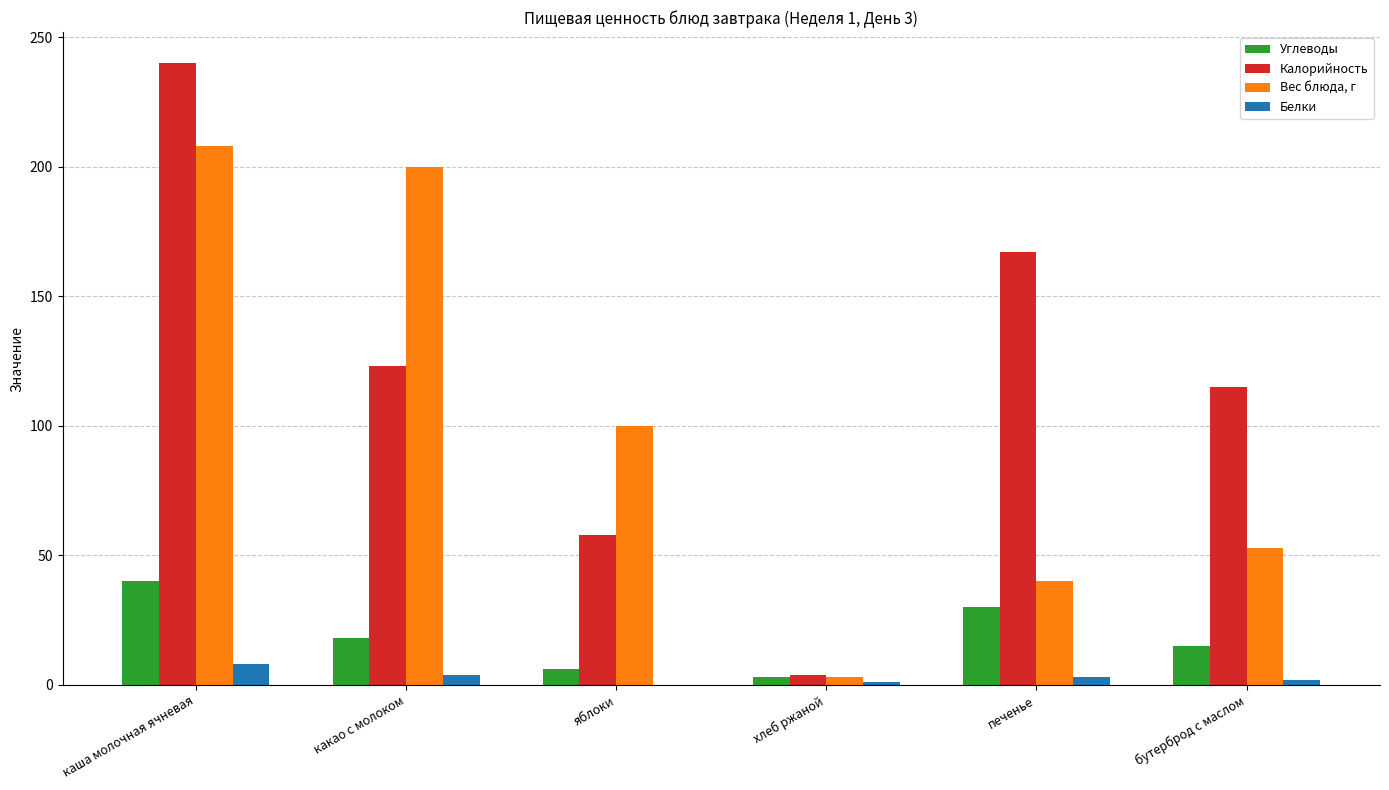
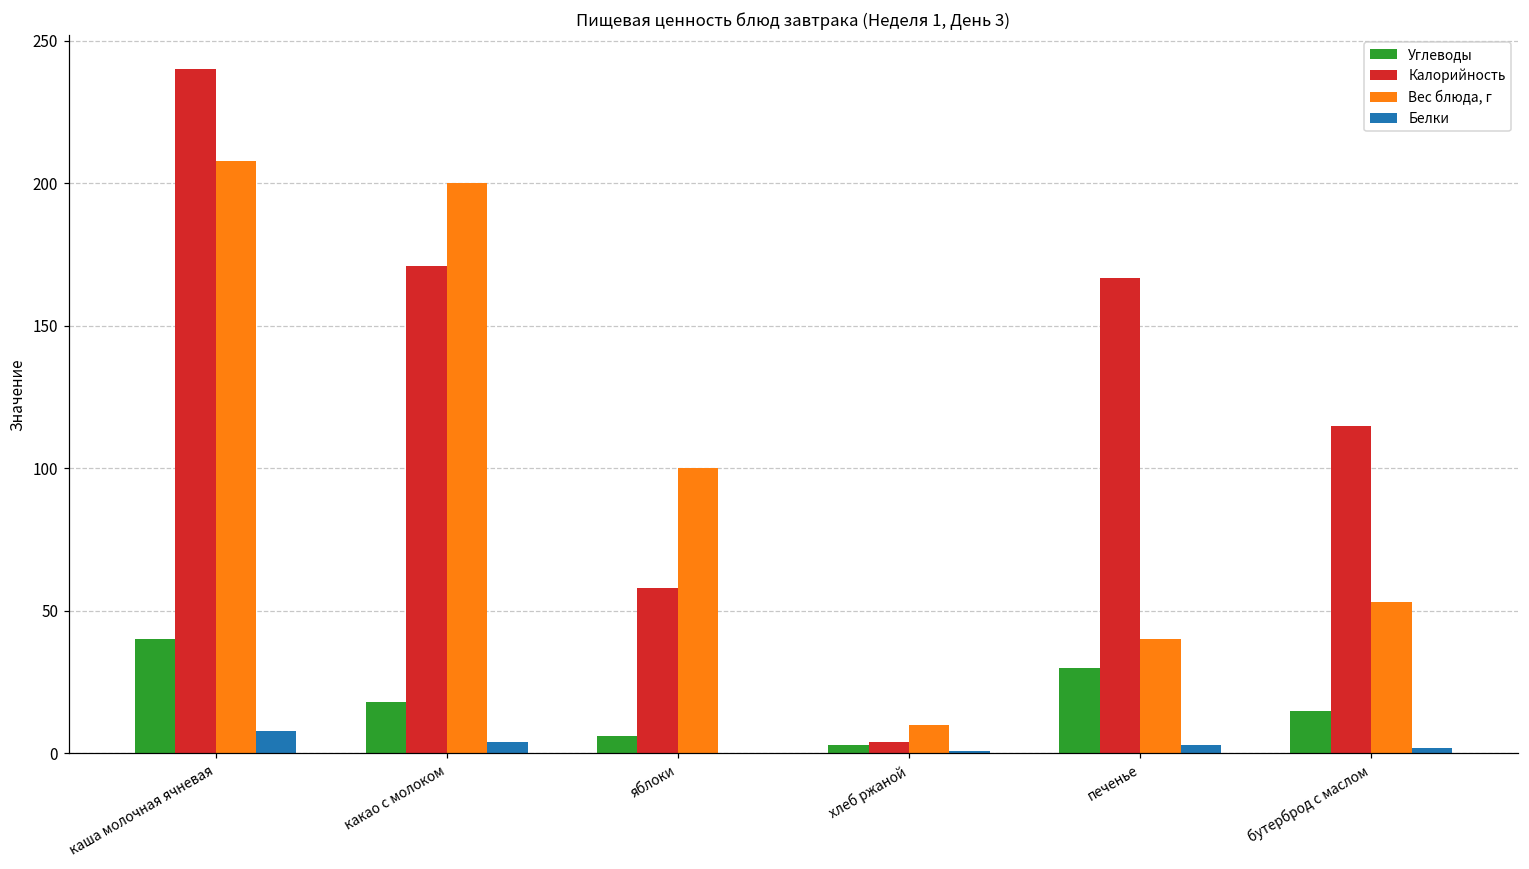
  {
    "Углеводы": {
      "каша молочная ячневая": 40,
      "какао с молоком": 18,
      "яблоки": 6,
      "хлеб ржаной": 3,
      "печенье": 30,
      "бутерброд с маслом": 15
    },
    "Калорийность": {
      "каша молочная ячневая": 240,
-     "какао с молоком": 123,
+     "какао с молоком": 171,
      "яблоки": 58,
      "хлеб ржаной": 4,
      "печенье": 167,
      "бутерброд с маслом": 115
    },
    "Вес блюда, г": {
      "каша молочная ячневая": 208,
      "какао с молоком": 200,
      "яблоки": 100,
-     "хлеб ржаной": 3,
+     "хлеб ржаной": 10,
      "печенье": 40,
      "бутерброд с маслом": 53
    },
    "Белки": {
      "каша молочная ячневая": 8,
      "какао с молоком": 4,
      "яблоки": 0,
      "хлеб ржаной": 1,
      "печенье": 3,
      "бутерброд с маслом": 2
    }
  }
